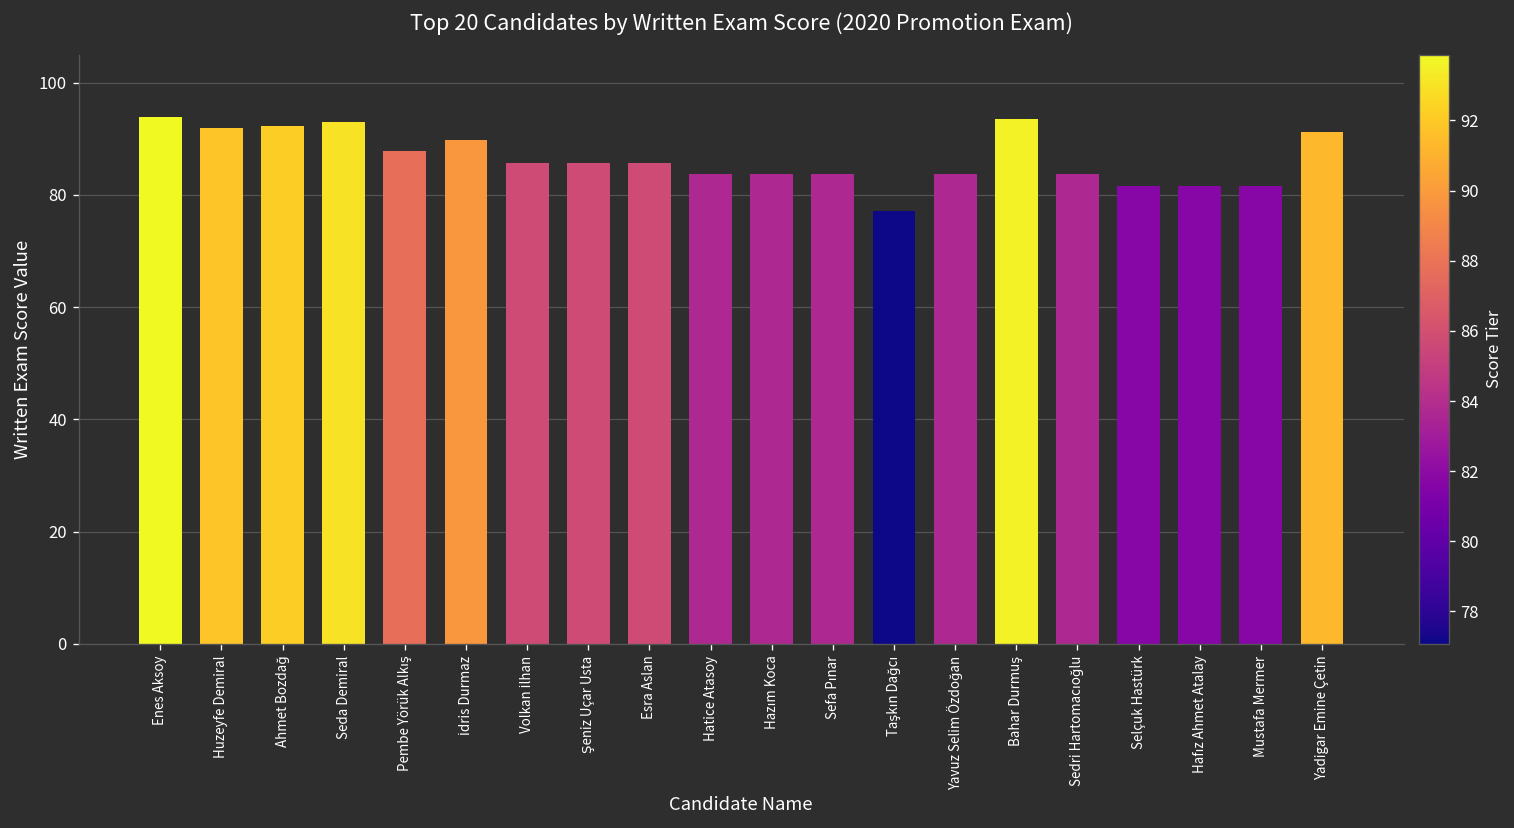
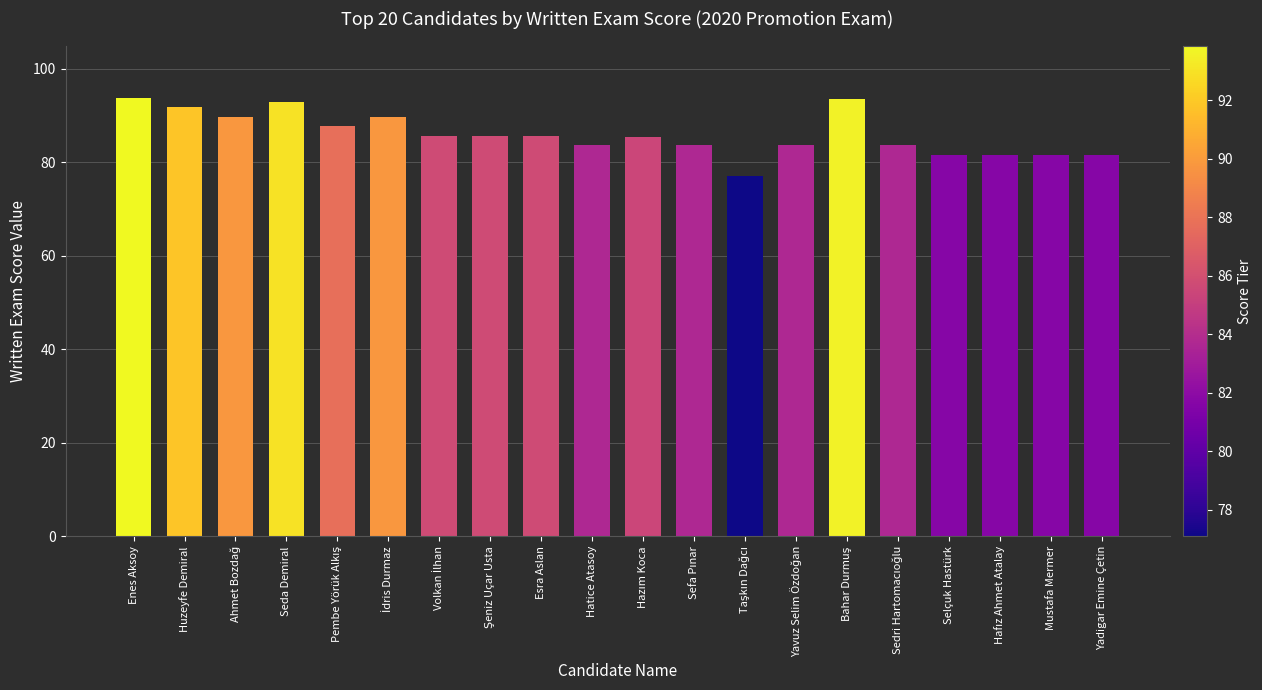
  {
    "Enes Aksoy": 94,
    "Huzeyfe Demiral": 92,
-   "Ahmet Bozdağ": 92,
+   "Ahmet Bozdağ": 90,
    "Seda Demiral": 93,
    "Pembe Yörük Alkış": 88,
    "İdris Durmaz": 90,
    "Volkan İlhan": 86,
    "Şeniz Uçar Usta": 86,
    "Esra Aslan": 86,
    "Hatice Atasoy": 84,
-   "Hazım Koca": 84,
+   "Hazım Koca": 85,
    "Sefa Pınar": 84,
    "Taşkın Dağcı": 77,
    "Yavuz Selim Özdoğan": 84,
    "Bahar Durmuş": 94,
    "Sedri Hartomacıoğlu": 84,
    "Selçuk Hastürk": 82,
    "Hafız Ahmet Atalay": 82,
    "Mustafa Mermer": 82,
-   "Yadigar Emine Çetin": 91
+   "Yadigar Emine Çetin": 82
  }
